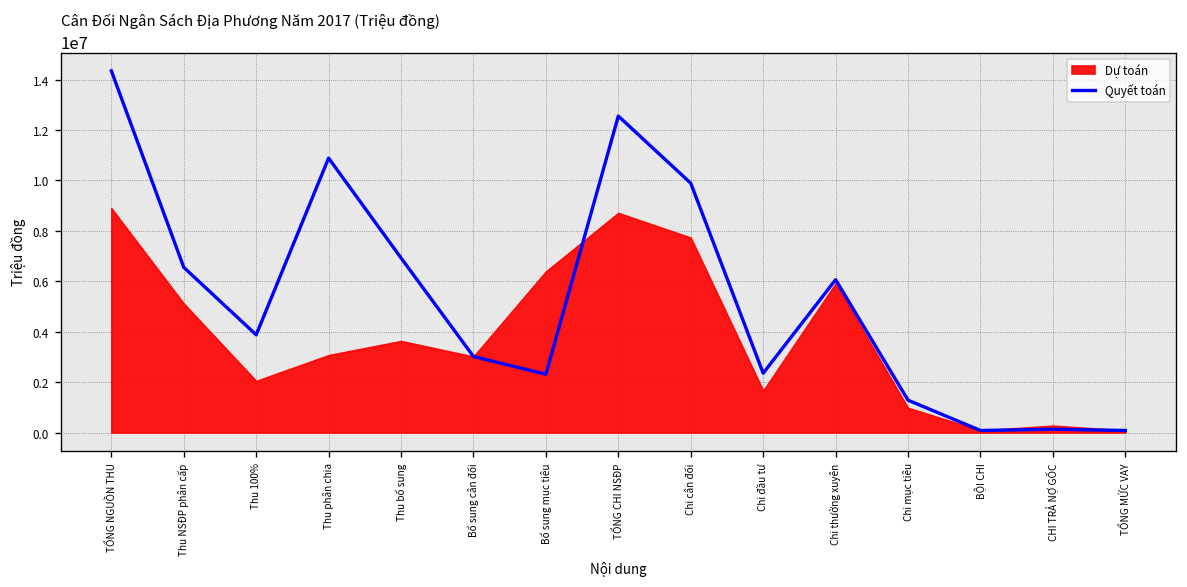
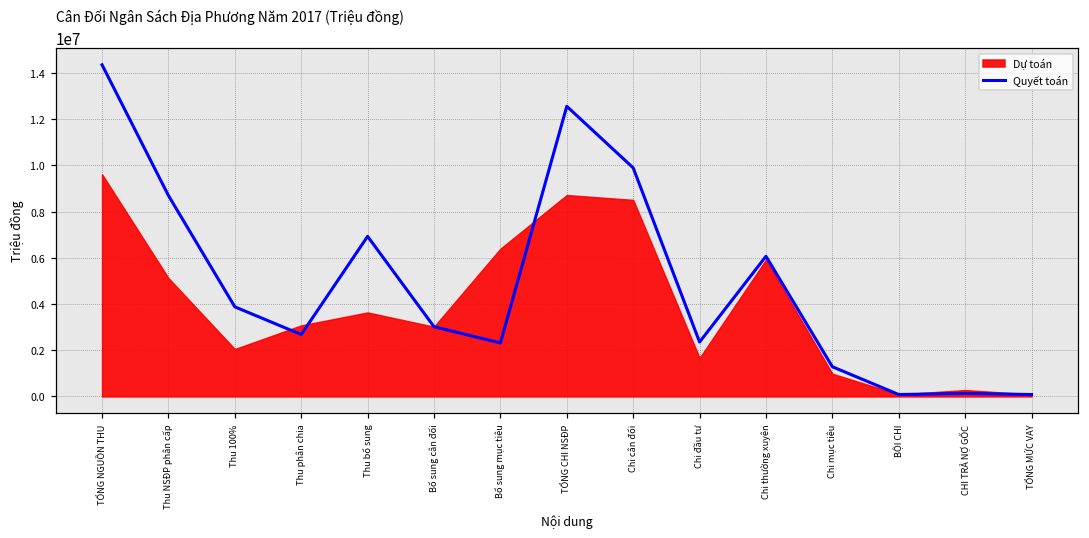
  {
    "Dự toán": {
-     "TỔNG NGUỒN THU": 8900000,
+     "TỔNG NGUỒN THU": 9600000,
      "Thu NSĐP phân cấp": 5100000,
      "Thu 100%": 2000000,
      "Thu phân chia": 3100000,
      "Thu bổ sung": 3600000,
      "Bổ sung mục tiêu": 6400000,
      "TỔNG CHI NSĐP": 8700000,
-     "Chi cân đối": 7700000,
+     "Chi cân đối": 8500000,
      "Chi đầu tư": 1700000,
      "Chi thường xuyên": 5900000,
      "Chi mục tiêu": 1000000,
      "CHI TRẢ NỢ GỐC": 300000
    },
    "Quyết toán": {
      "TỔNG NGUỒN THU": 14300000,
-     "Thu NSĐP phân cấp": 6600000,
+     "Thu NSĐP phân cấp": 8700000,
      "Thu 100%": 3900000,
-     "Thu phân chia": 10900000,
+     "Thu phân chia": 2700000,
      "Thu bổ sung": 6900000,
      "Bổ sung mục tiêu": 2300000,
      "TỔNG CHI NSĐP": 12600000,
      "Chi cân đối": 9900000,
      "Chi đầu tư": 2400000,
      "Chi thường xuyên": 6100000,
      "Chi mục tiêu": 1300000,
      "CHI TRẢ NỢ GỐC": 100000
    }
  }
